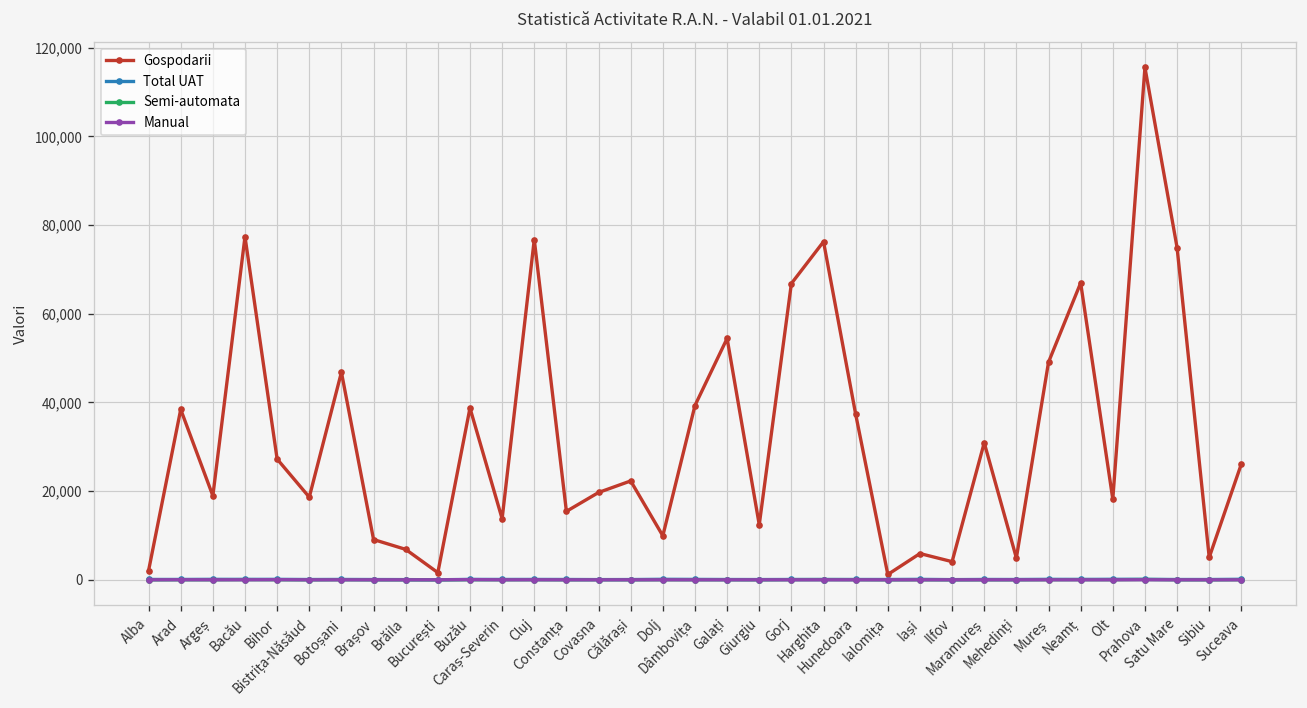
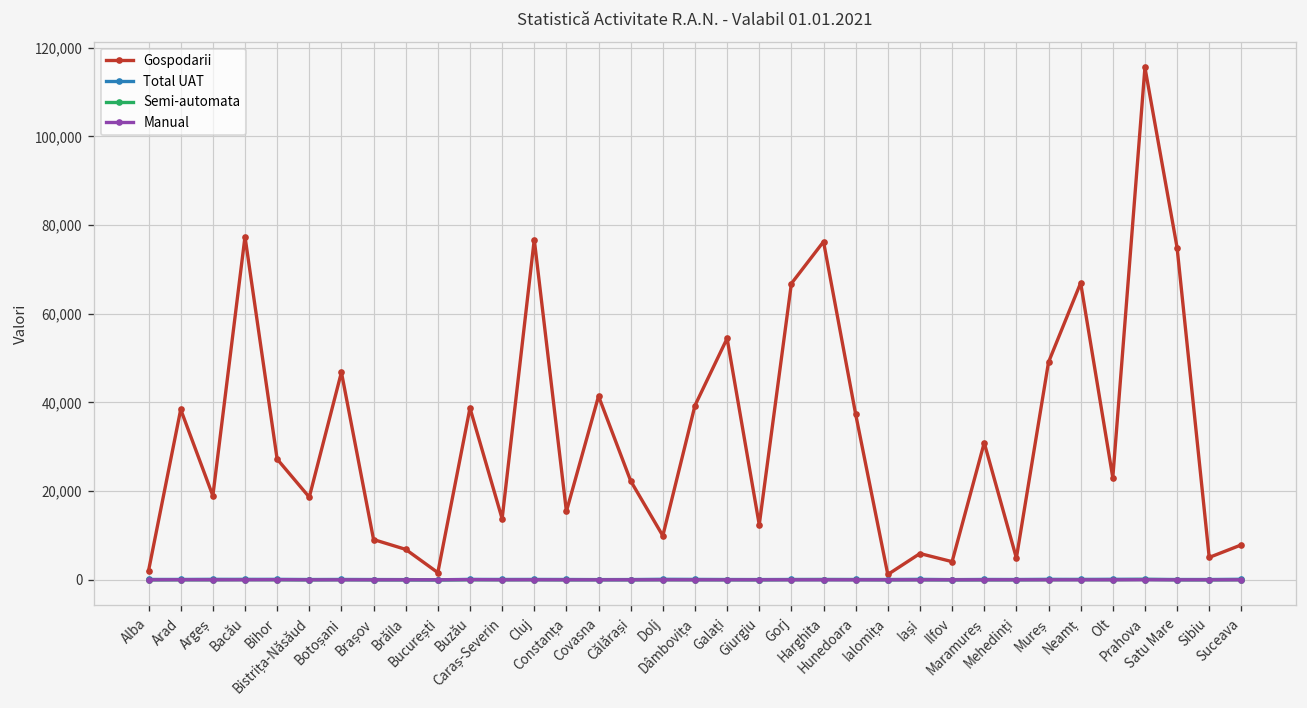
  {
    "Gospodarii": {
      "Alba": "2,000",
      "Arad": "38,000",
      "Argeș": "19,000",
      "Bacău": "77,000",
      "Bihor": "27,000",
      "Bistrița-Năsăud": "19,000",
      "Botoșani": "47,000",
      "Brașov": "9,000",
      "Brăila": "7,000",
      "București": "2,000",
      "Buzău": "39,000",
      "Caraș-Severin": "14,000",
      "Cluj": "77,000",
      "Constanța": "15,000",
-     "Covasna": "20,000",
+     "Covasna": "41,000",
      "Călărași": "22,000",
      "Dolj": "10,000",
      "Dâmbovița": "39,000",
      "Galați": "54,000",
      "Giurgiu": "12,000",
      "Gorj": "67,000",
      "Harghita": "76,000",
      "Hunedoara": "37,000",
      "Ialomița": "1,000",
      "Iași": "6,000",
      "Ilfov": "4,000",
      "Maramureș": "31,000",
      "Mehedinți": "5,000",
      "Mureș": "49,000",
      "Neamț": "67,000",
-     "Olt": "18,000",
+     "Olt": "23,000",
      "Prahova": "116,000",
      "Satu Mare": "75,000",
      "Sibiu": "5,000",
-     "Suceava": "26,000"
+     "Suceava": "8,000"
    },
    "Manual": {
      "Alba": "0",
      "Arad": "0",
      "Argeș": "0",
      "Bacău": "0",
      "Bihor": "0",
      "Bistrița-Năsăud": "0",
      "Botoșani": "0",
      "Brașov": "0",
      "Brăila": "0",
      "București": "0",
      "Buzău": "0",
      "Caraș-Severin": "0",
      "Cluj": "0",
      "Constanța": "0",
      "Covasna": "0",
      "Călărași": "0",
      "Dolj": "0",
      "Dâmbovița": "0",
      "Galați": "0",
      "Giurgiu": "0",
      "Gorj": "0",
      "Harghita": "0",
      "Hunedoara": "0",
      "Ialomița": "0",
      "Iași": "0",
      "Ilfov": "0",
      "Maramureș": "0",
      "Mehedinți": "0",
      "Mureș": "0",
      "Neamț": "0",
      "Olt": "0",
      "Prahova": "0",
      "Satu Mare": "0",
      "Sibiu": "0",
      "Suceava": "0"
    }
  }
